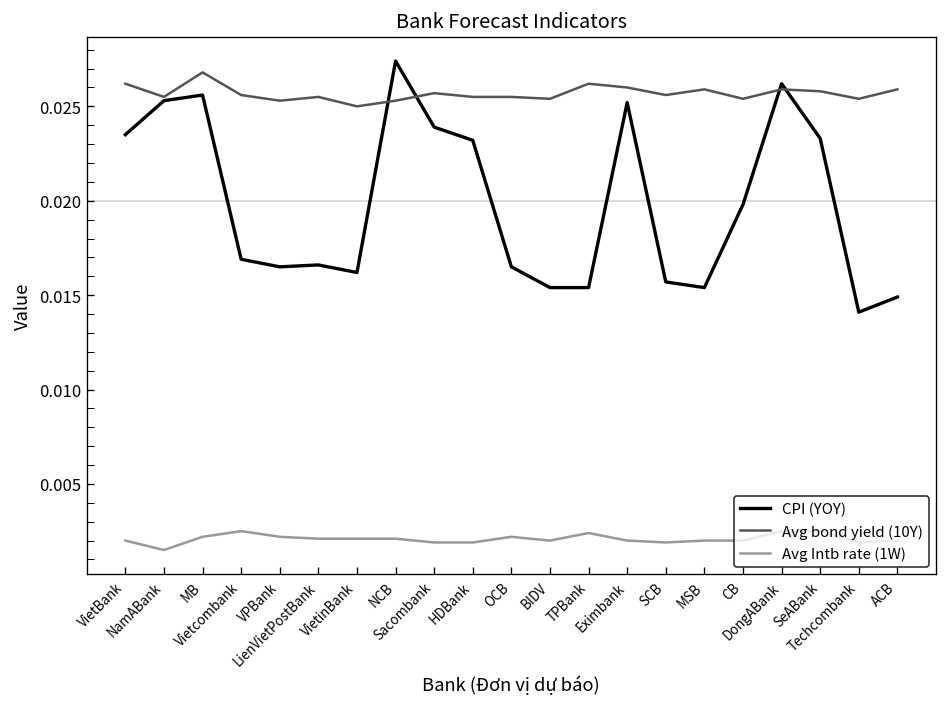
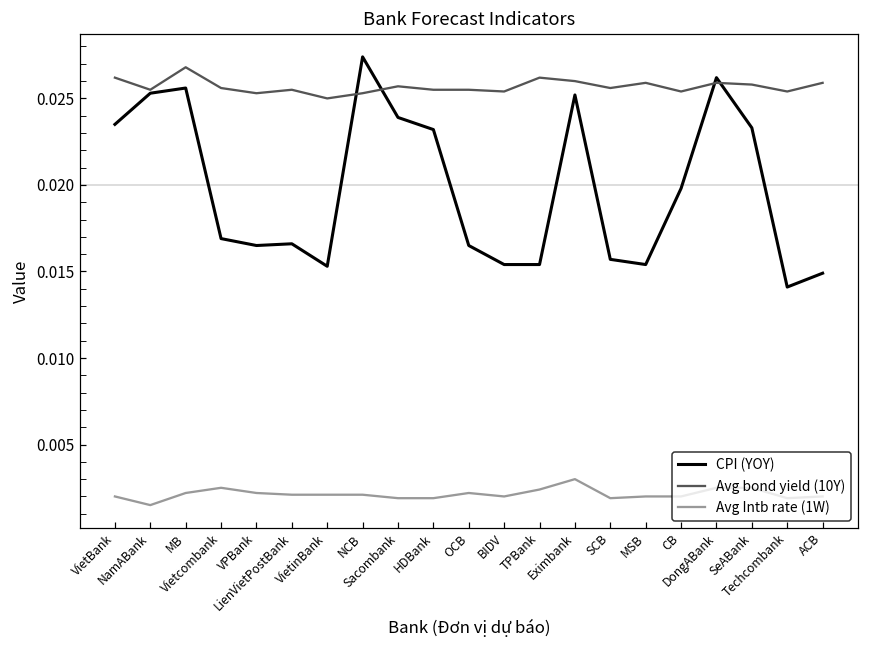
  {
    "CPI (YOY)": {
      "VietBank": 0.0235,
      "NamABank": 0.0253,
      "MB": 0.0256,
      "Vietcombank": 0.0169,
      "VPBank": 0.0165,
      "LienVietPostBank": 0.0166,
-     "VietinBank": 0.0162,
+     "VietinBank": 0.0153,
      "NCB": 0.0274,
      "Sacombank": 0.0239,
      "HDBank": 0.0232,
      "OCB": 0.0165,
      "BIDV": 0.0154,
      "TPBank": 0.0154,
      "Eximbank": 0.0252,
      "SCB": 0.0157,
      "MSB": 0.0154,
      "CB": 0.0198,
      "DongABank": 0.0262,
      "SeABank": 0.0233,
      "Techcombank": 0.0141,
      "ACB": 0.0149
    },
    "Avg bond yield (10Y)": {
      "VietBank": 0.0262,
      "NamABank": 0.0255,
      "MB": 0.0268,
      "Vietcombank": 0.0256,
      "VPBank": 0.0253,
      "LienVietPostBank": 0.0255,
      "VietinBank": 0.0250,
      "NCB": 0.0253,
      "Sacombank": 0.0257,
      "HDBank": 0.0255,
      "OCB": 0.0255,
      "BIDV": 0.0254,
      "TPBank": 0.0262,
      "Eximbank": 0.0260,
      "SCB": 0.0256,
      "MSB": 0.0259,
      "CB": 0.0254,
      "DongABank": 0.0259,
      "SeABank": 0.0258,
      "Techcombank": 0.0254,
      "ACB": 0.0259
    },
    "Avg Intb rate (1W)": {
      "VietBank": 0.002,
      "NamABank": 0.0015,
      "MB": 0.0022,
      "Vietcombank": 0.0025,
      "VPBank": 0.0022,
      "LienVietPostBank": 0.002,
      "VietinBank": 0.002,
      "NCB": 0.002,
      "Sacombank": 0.002,
      "HDBank": 0.002,
      "OCB": 0.0022,
      "BIDV": 0.002,
      "TPBank": 0.0024,
-     "Eximbank": 0.002,
+     "Eximbank": 0.003,
      "SCB": 0.002,
      "MSB": 0.002
    }
  }
